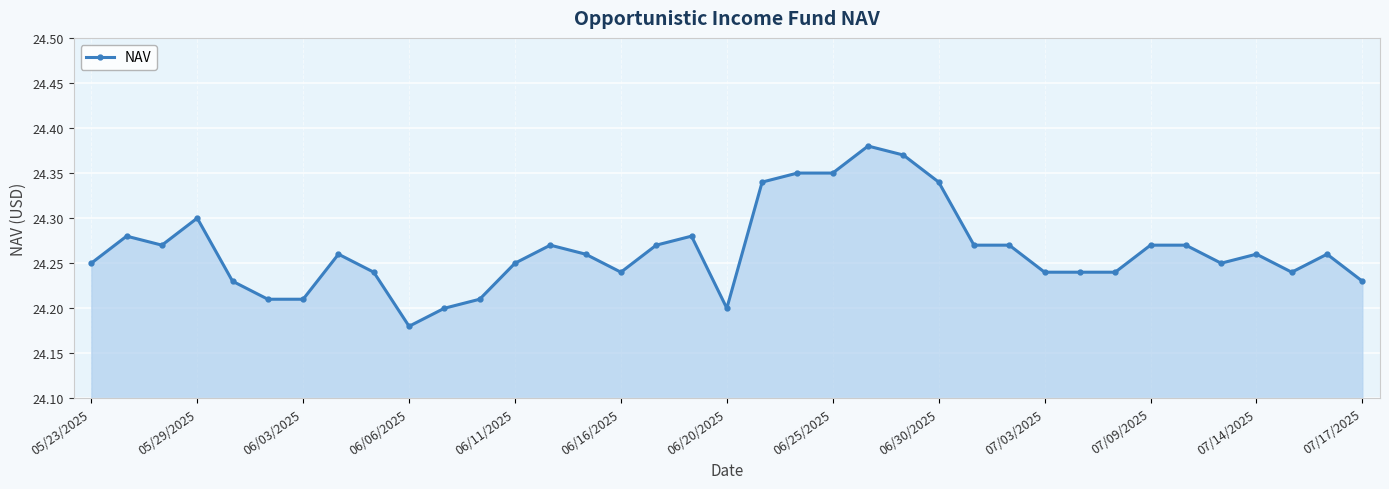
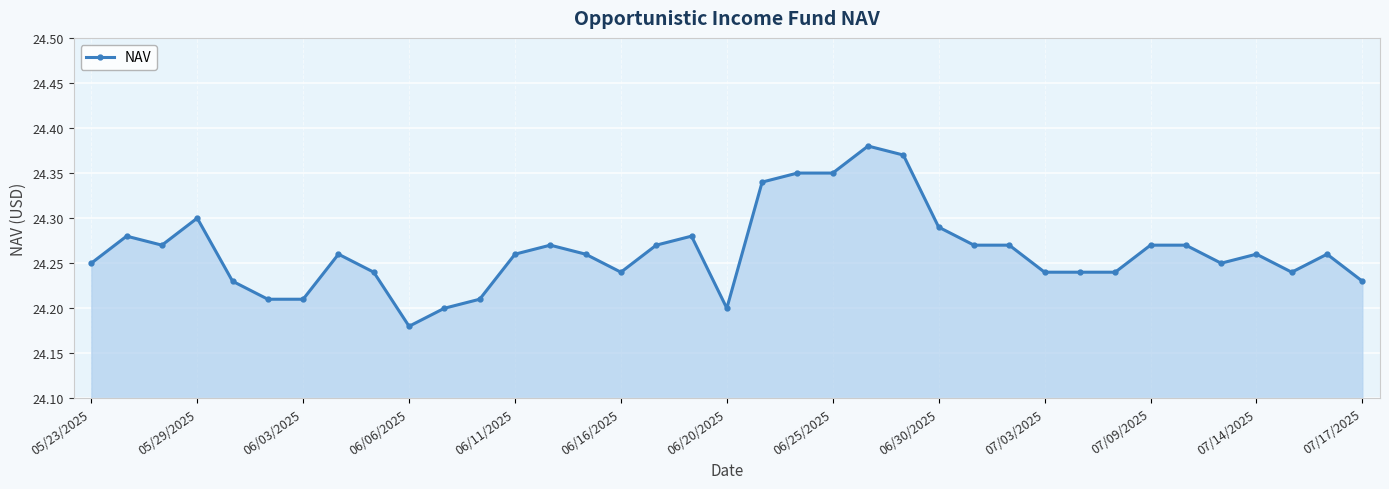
  {
    "05/23/2025": 24.25,
    "05/29/2025": 24.30,
    "06/03/2025": 24.21,
    "06/06/2025": 24.18,
-   "06/11/2025": 24.25,
+   "06/11/2025": 24.26,
    "06/16/2025": 24.24,
    "06/20/2025": 24.20,
    "06/25/2025": 24.35,
-   "06/30/2025": 24.34,
+   "06/30/2025": 24.29,
    "07/03/2025": 24.24,
    "07/09/2025": 24.27,
    "07/14/2025": 24.26,
    "07/17/2025": 24.23
  }
